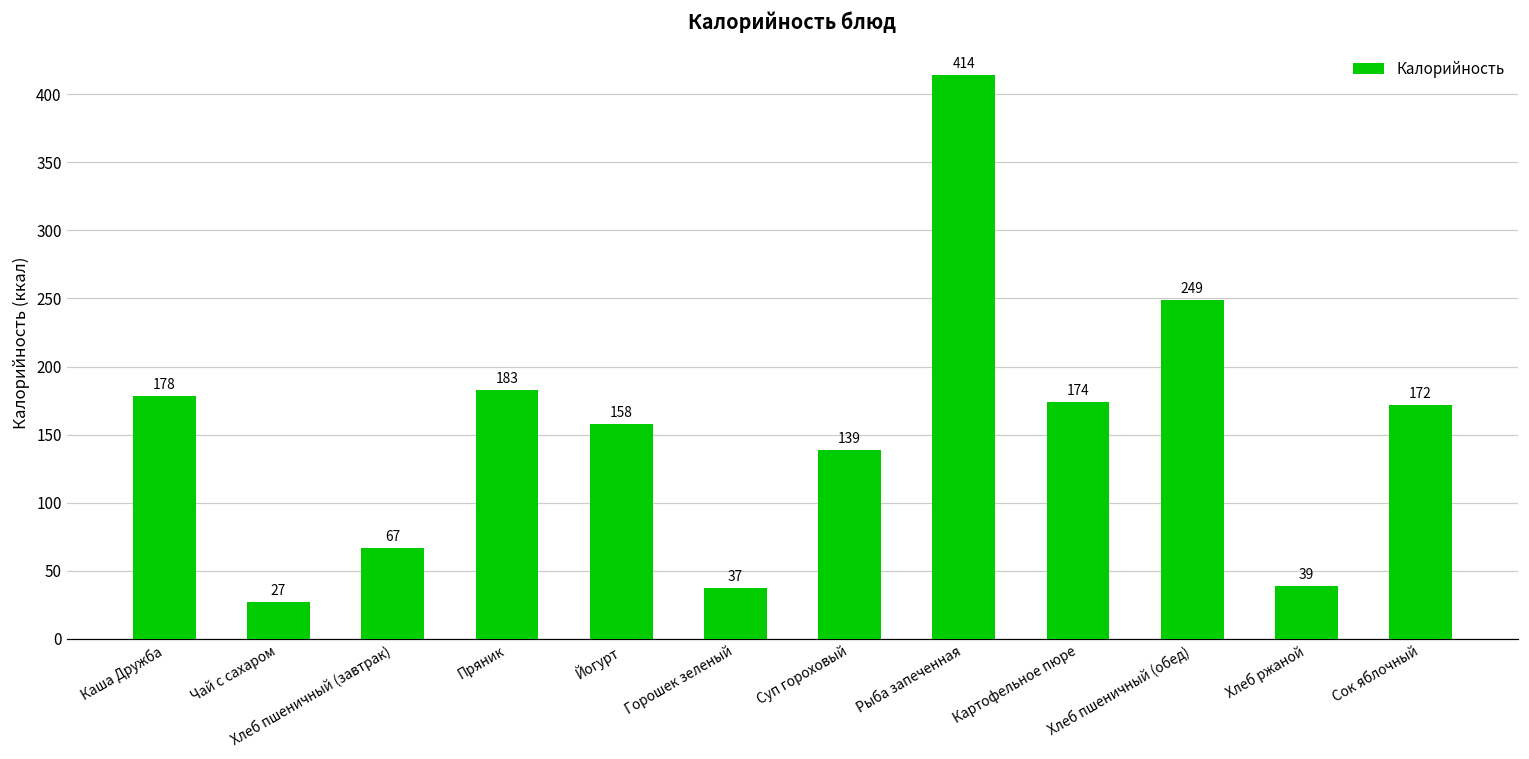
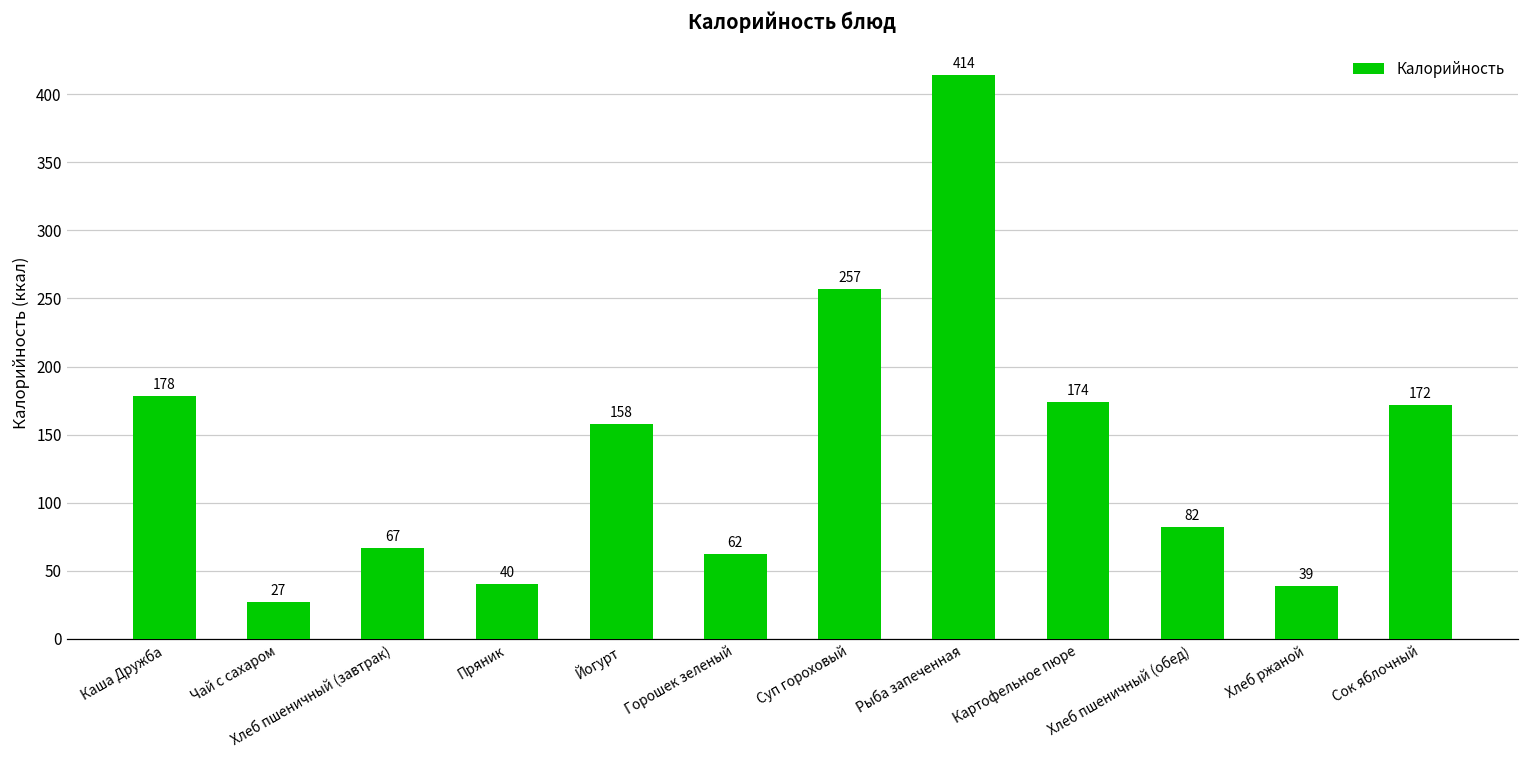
  {
    "Каша Дружба": 178,
    "Чай с сахаром": 27,
    "Хлеб пшеничный (завтрак)": 67,
-   "Пряник": 183,
+   "Пряник": 40,
    "Йогурт": 158,
-   "Горошек зеленый": 37,
-   "Суп гороховый": 139,
+   "Горошек зеленый": 62,
+   "Суп гороховый": 257,
    "Рыба запеченная": 414,
    "Картофельное пюре": 174,
-   "Хлеб пшеничный (обед)": 249,
+   "Хлеб пшеничный (обед)": 82,
    "Хлеб ржаной": 39,
    "Сок яблочный": 172
  }
